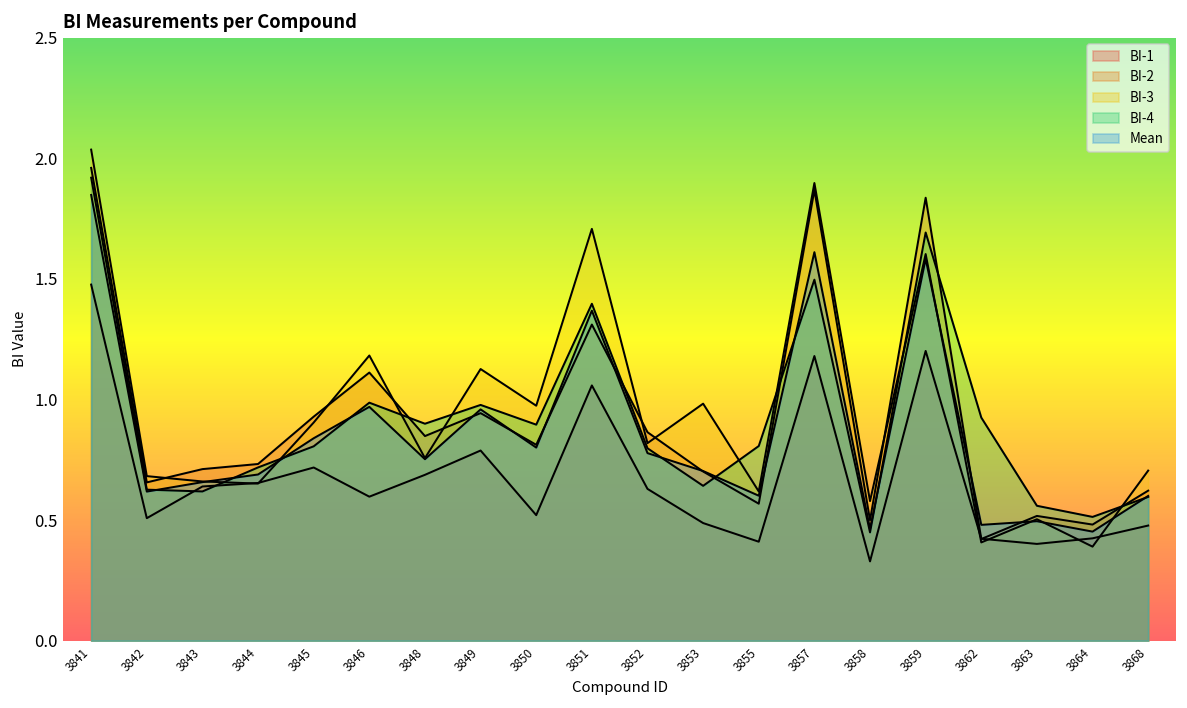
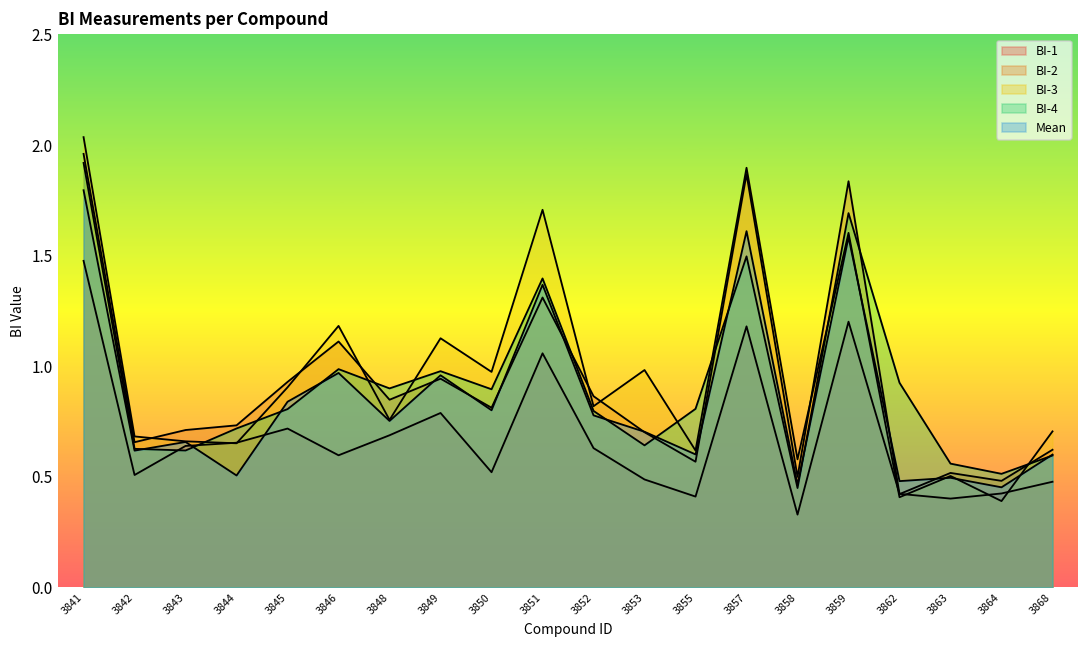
  {
    "BI-4": {
      "3841": 1.92,
      "3843": 0.62,
      "3844": 0.72,
      "3845": 0.81,
      "3846": 0.99,
      "3848": 0.90,
      "3849": 0.98,
      "3850": 0.90,
      "3851": 1.40,
      "3852": 0.80,
      "3853": 0.64,
      "3855": 0.81,
      "3857": 1.50,
      "3858": 0.45,
      "3859": 1.69,
      "3862": 0.93,
      "3863": 0.56,
      "3864": 0.51
    },
    "Mean": {
-     "3841": 1.85,
-     "3844": 0.69,
+     "3841": 1.80,
+     "3844": 0.51,
      "3845": 0.84,
      "3846": 0.97,
      "3849": 0.96,
      "3851": 1.37,
      "3852": 0.78,
      "3855": 0.60,
      "3857": 1.61,
      "3858": 0.46,
      "3859": 1.58,
      "3862": 0.48,
      "3864": 0.45
    }
  }
